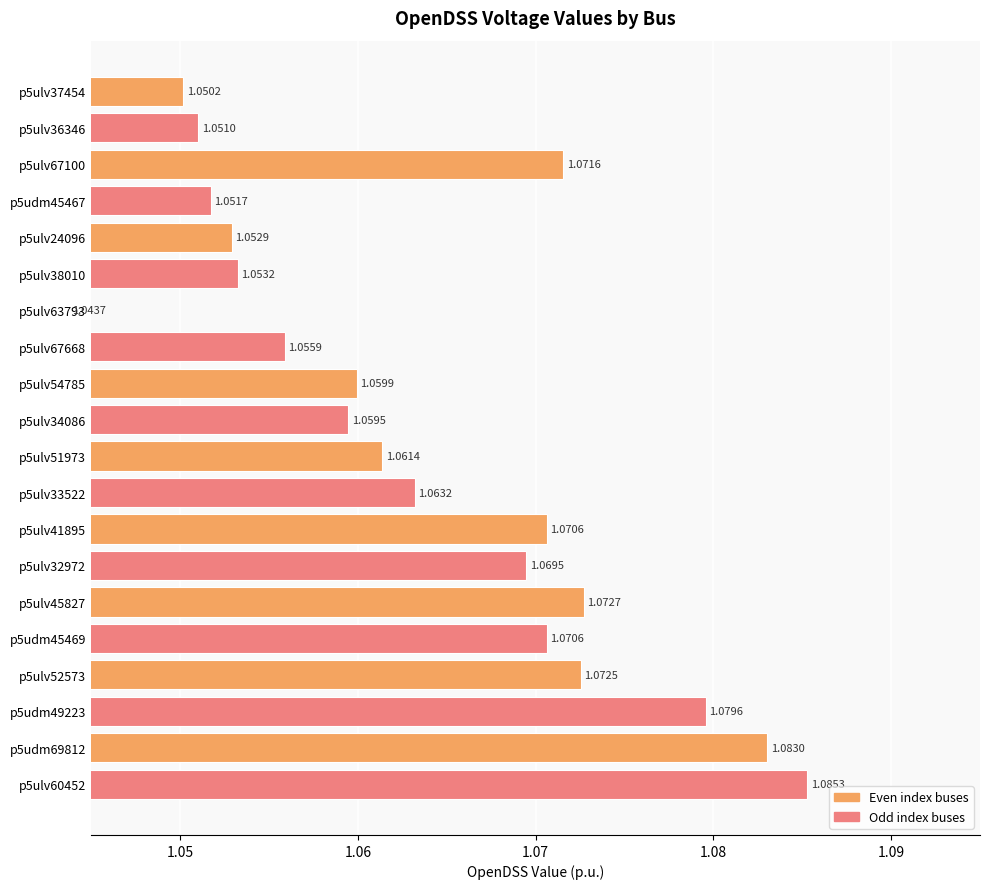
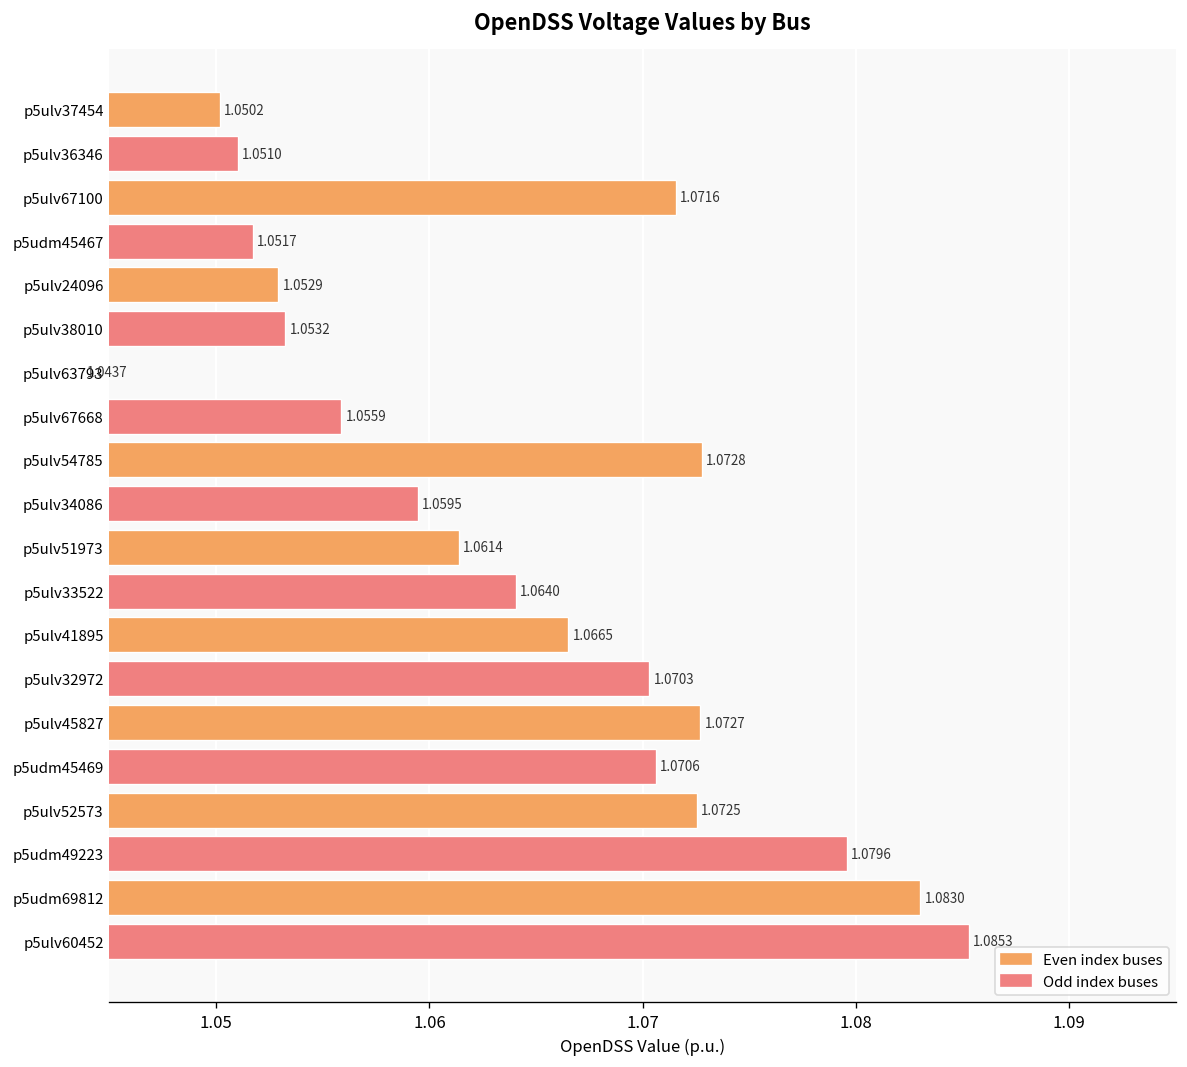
  {
    "p5ulv37454": 1.0502,
    "p5ulv36346": 1.0510,
    "p5ulv67100": 1.0716,
    "p5udm45467": 1.0517,
    "p5ulv24096": 1.0529,
    "p5ulv38010": 1.0532,
    "p5ulv67668": 1.0559,
-   "p5ulv54785": 1.0599,
+   "p5ulv54785": 1.0728,
    "p5ulv34086": 1.0595,
    "p5ulv51973": 1.0614,
-   "p5ulv33522": 1.0632,
-   "p5ulv41895": 1.0706,
-   "p5ulv32972": 1.0695,
+   "p5ulv33522": 1.0640,
+   "p5ulv41895": 1.0665,
+   "p5ulv32972": 1.0703,
    "p5ulv45827": 1.0727,
    "p5udm45469": 1.0706,
    "p5ulv52573": 1.0725,
    "p5udm49223": 1.0796,
    "p5udm69812": 1.0830
  }
